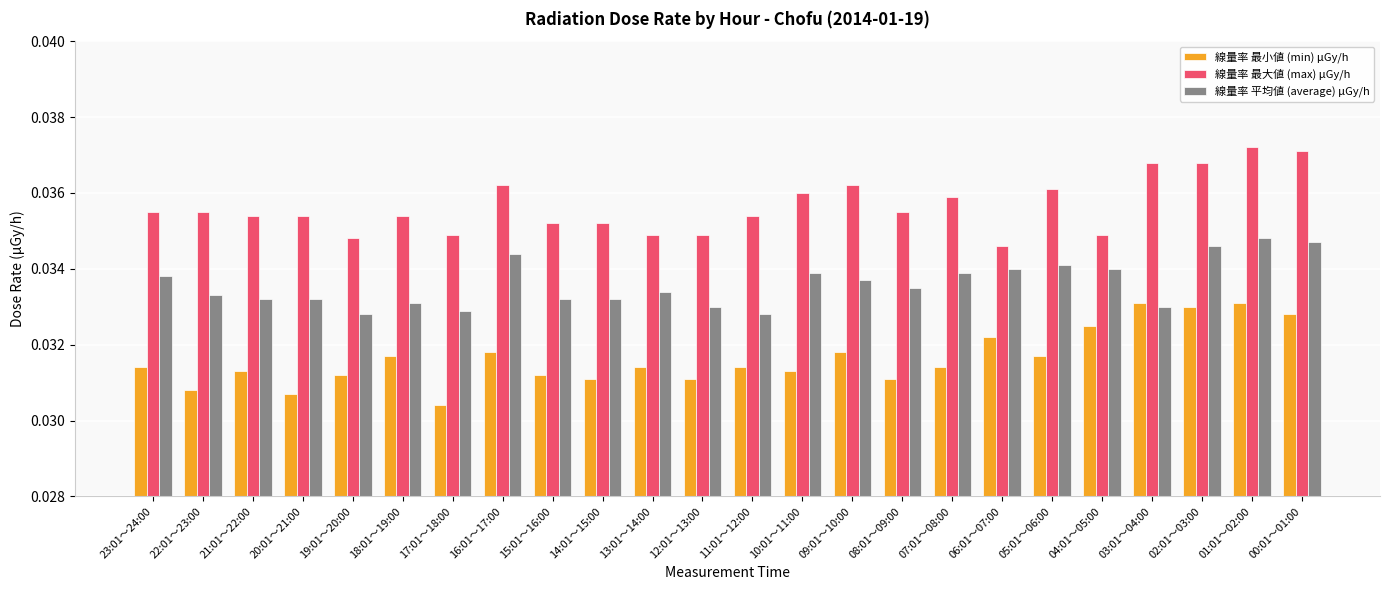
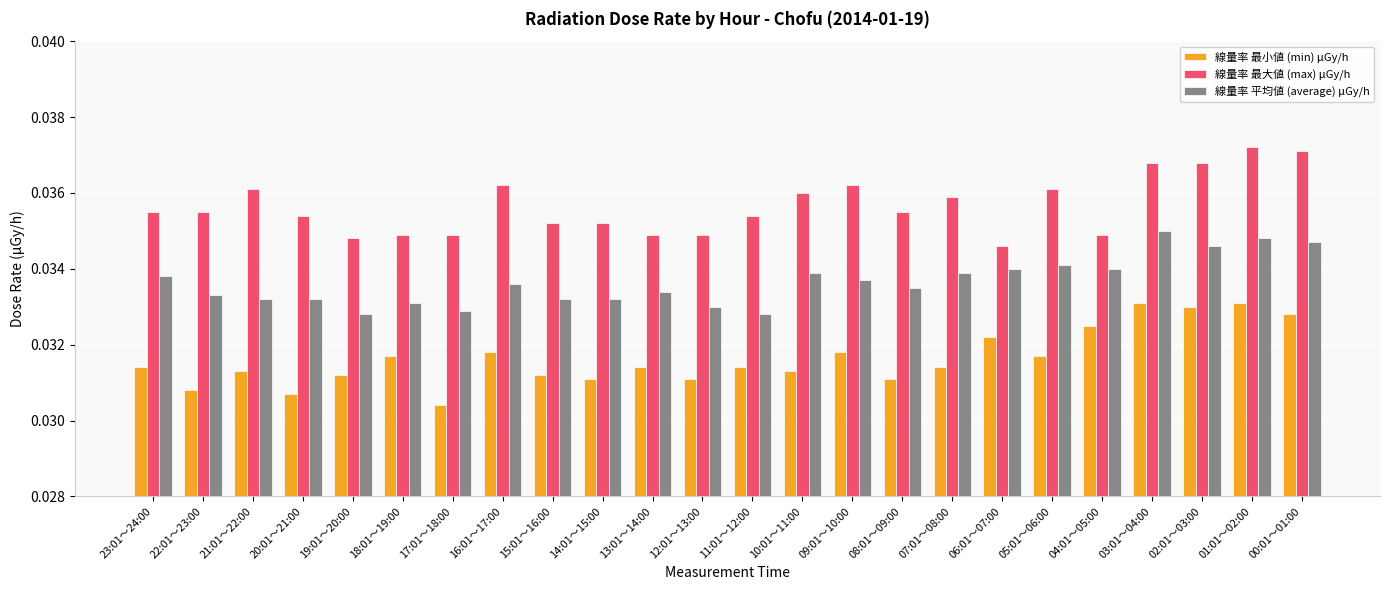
  {
    "線量率 最小値 (min) μGy/h": {
      "23:01～24:00": 0.0314,
      "22:01～23:00": 0.0308,
      "21:01～22:00": 0.0313,
      "20:01～21:00": 0.0307,
      "19:01～20:00": 0.0312,
      "18:01～19:00": 0.0317,
      "17:01～18:00": 0.0304,
      "16:01～17:00": 0.0318,
      "15:01～16:00": 0.0312,
      "14:01～15:00": 0.0311,
      "13:01～14:00": 0.0314,
      "12:01～13:00": 0.0311,
      "11:01～12:00": 0.0314,
      "10:01～11:00": 0.0313,
      "09:01～10:00": 0.0318,
      "08:01～09:00": 0.0311,
      "07:01～08:00": 0.0314,
      "06:01～07:00": 0.0322,
      "05:01～06:00": 0.0317,
      "04:01～05:00": 0.0325,
      "03:01～04:00": 0.0331,
      "02:01～03:00": 0.0330,
      "01:01～02:00": 0.0331,
      "00:01～01:00": 0.0328
    },
    "線量率 最大値 (max) μGy/h": {
      "23:01～24:00": 0.0355,
      "22:01～23:00": 0.0355,
-     "21:01～22:00": 0.0354,
+     "21:01～22:00": 0.0361,
      "20:01～21:00": 0.0354,
      "19:01～20:00": 0.0348,
-     "18:01～19:00": 0.0354,
+     "18:01～19:00": 0.0349,
      "17:01～18:00": 0.0349,
      "16:01～17:00": 0.0362,
      "15:01～16:00": 0.0352,
      "14:01～15:00": 0.0352,
      "13:01～14:00": 0.0349,
      "12:01～13:00": 0.0349,
      "11:01～12:00": 0.0354,
      "10:01～11:00": 0.0360,
      "09:01～10:00": 0.0362,
      "08:01～09:00": 0.0355,
      "07:01～08:00": 0.0359,
      "06:01～07:00": 0.0346,
      "05:01～06:00": 0.0361,
      "04:01～05:00": 0.0349,
      "03:01～04:00": 0.0368,
      "02:01～03:00": 0.0368,
      "01:01～02:00": 0.0372,
      "00:01～01:00": 0.0371
    },
    "線量率 平均値 (average) μGy/h": {
      "23:01～24:00": 0.0338,
      "22:01～23:00": 0.0333,
      "21:01～22:00": 0.0332,
      "20:01～21:00": 0.0332,
      "19:01～20:00": 0.0328,
      "18:01～19:00": 0.0331,
      "17:01～18:00": 0.0329,
-     "16:01～17:00": 0.0344,
+     "16:01～17:00": 0.0336,
      "15:01～16:00": 0.0332,
      "14:01～15:00": 0.0332,
      "13:01～14:00": 0.0334,
      "12:01～13:00": 0.0330,
      "11:01～12:00": 0.0328,
      "10:01～11:00": 0.0339,
      "09:01～10:00": 0.0337,
      "08:01～09:00": 0.0335,
      "07:01～08:00": 0.0339,
      "06:01～07:00": 0.0340,
      "05:01～06:00": 0.0341,
      "04:01～05:00": 0.0340,
-     "03:01～04:00": 0.033,
+     "03:01～04:00": 0.035,
      "02:01～03:00": 0.0346,
      "01:01～02:00": 0.0348,
      "00:01～01:00": 0.0347
    }
  }
